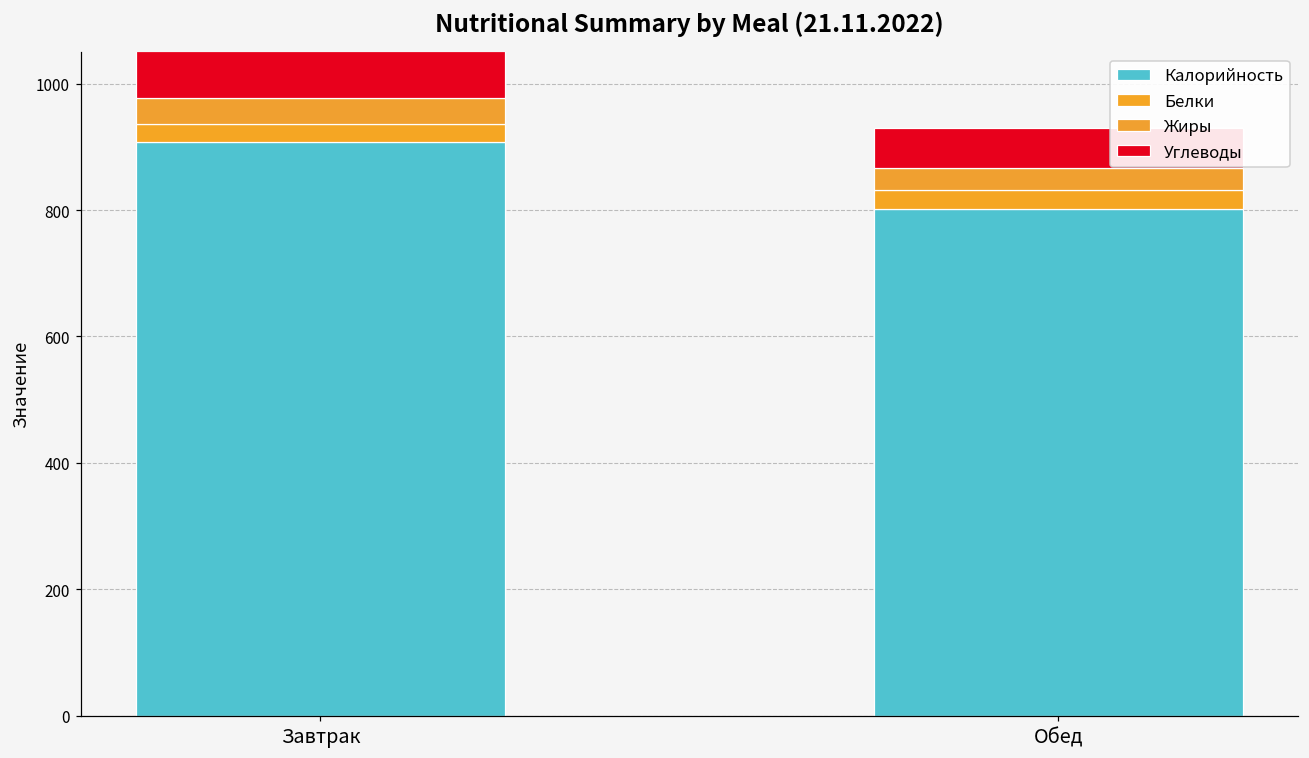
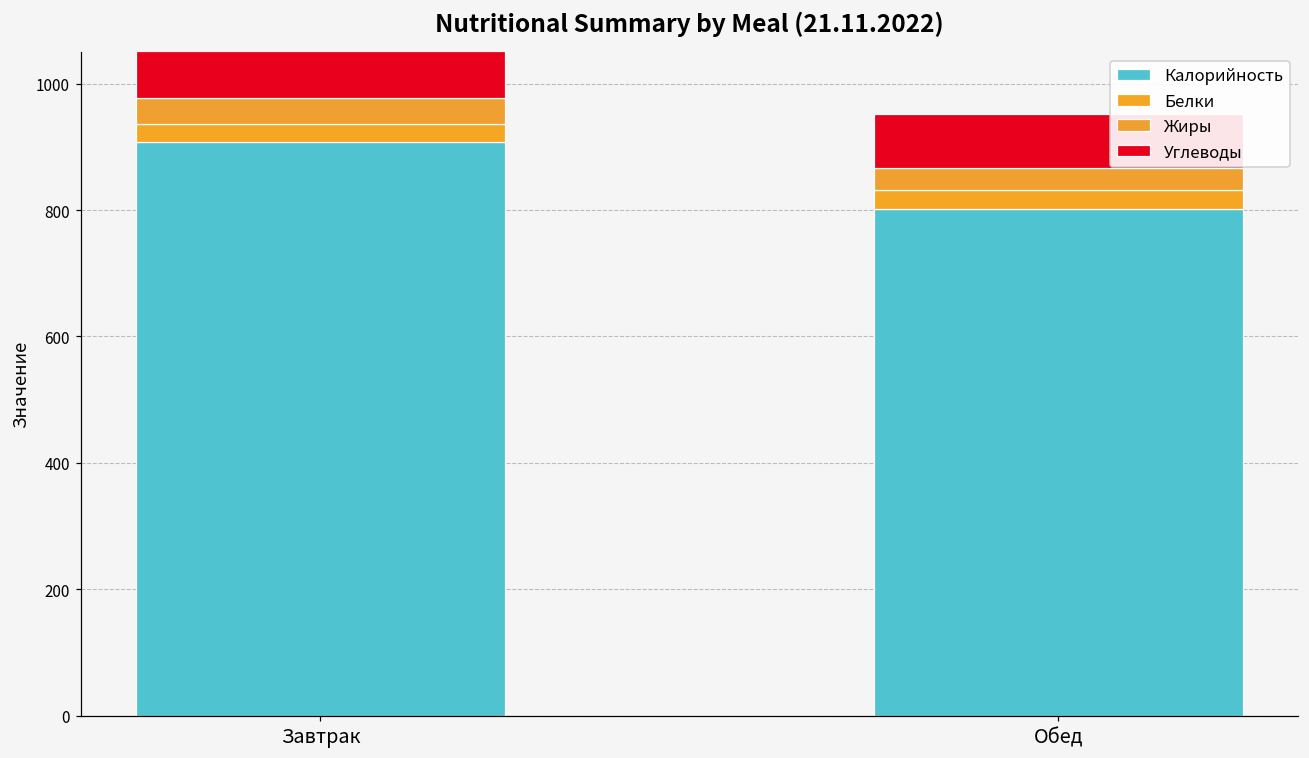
  {
    "Калорийность": {
      "Завтрак": 910,
      "Обед": 800
    },
    "Углеводы": {
      "Завтрак": 70,
-     "Обед": 60
+     "Обед": 80
    }
  }
